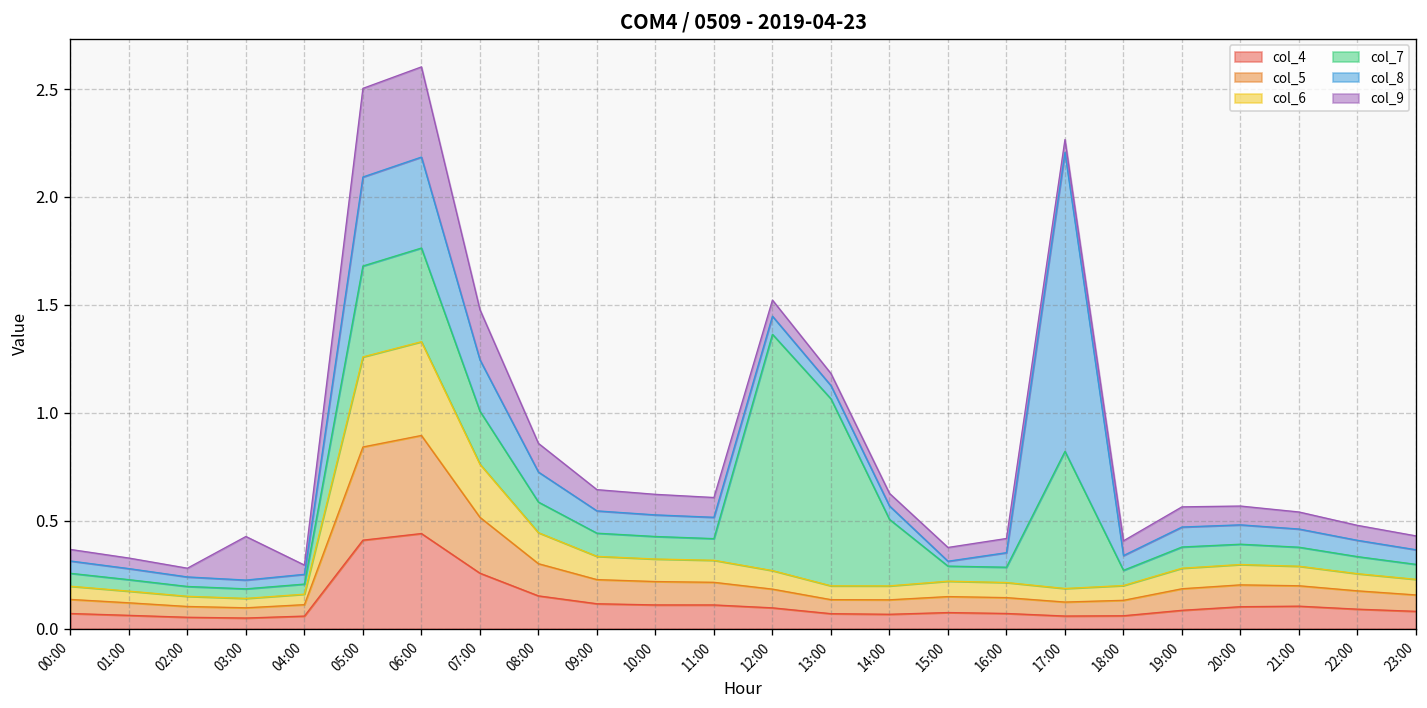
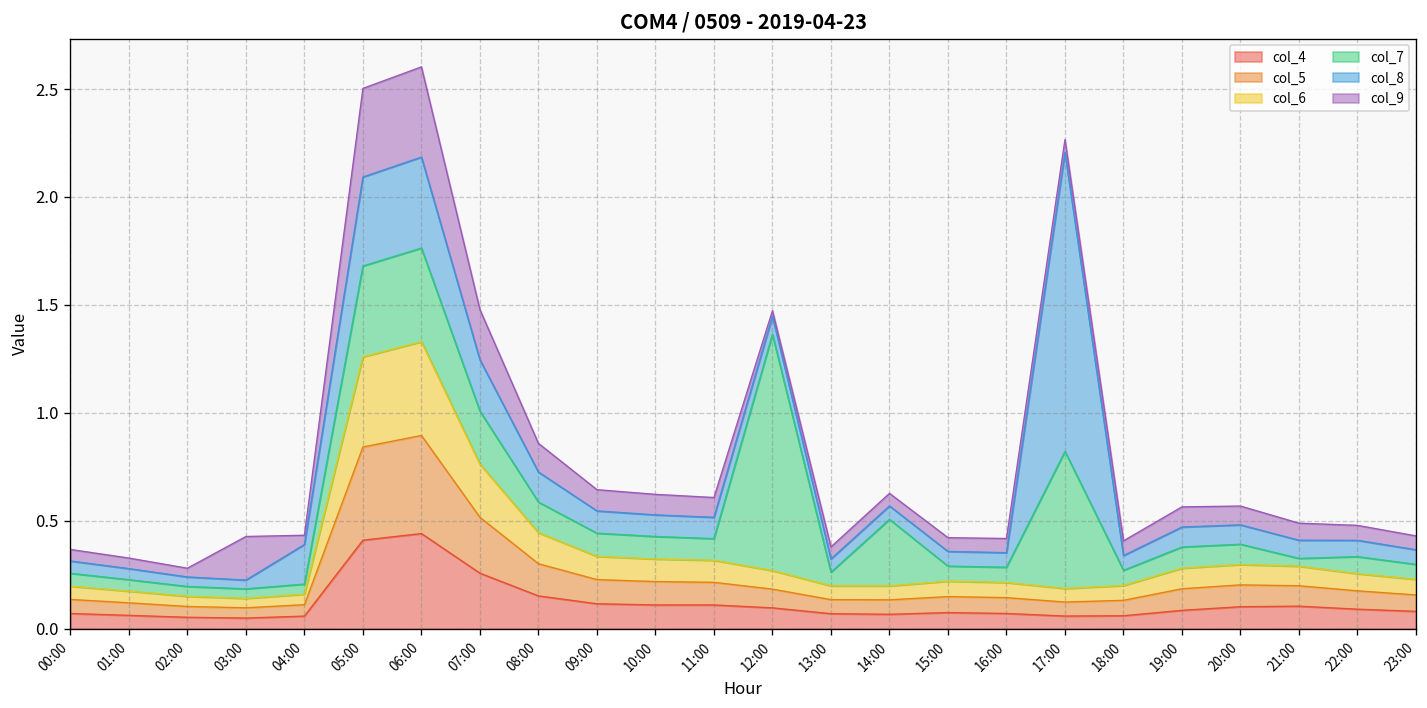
  {
    "col_7": {
      "00:00": 0.06,
      "01:00": 0.05,
      "02:00": 0.05,
      "03:00": 0.04,
      "04:00": 0.05,
      "05:00": 0.42,
      "06:00": 0.43,
      "07:00": 0.25,
      "08:00": 0.14,
      "09:00": 0.11,
      "10:00": 0.10,
      "11:00": 0.10,
      "12:00": 1.09,
-     "13:00": 0.87,
+     "13:00": 0.06,
      "14:00": 0.31,
      "15:00": 0.07,
      "16:00": 0.07,
      "17:00": 0.64,
      "18:00": 0.07,
      "19:00": 0.10,
      "20:00": 0.09,
-     "21:00": 0.09,
+     "21:00": 0.04,
      "22:00": 0.08,
      "23:00": 0.07
    },
    "col_8": {
      "00:00": 0.06,
      "01:00": 0.05,
      "02:00": 0.04,
      "03:00": 0.04,
-     "04:00": 0.05,
+     "04:00": 0.18,
      "05:00": 0.41,
      "06:00": 0.42,
      "07:00": 0.24,
      "08:00": 0.14,
      "09:00": 0.10,
      "10:00": 0.10,
      "11:00": 0.10,
      "12:00": 0.08,
      "13:00": 0.06,
      "14:00": 0.06,
-     "15:00": 0.02,
+     "15:00": 0.07,
      "16:00": 0.07,
      "17:00": 1.38,
      "18:00": 0.07,
      "19:00": 0.09,
      "20:00": 0.09,
      "21:00": 0.08,
      "22:00": 0.08,
      "23:00": 0.07
    },
    "col_9": {
      "00:00": 0.05,
      "01:00": 0.05,
      "02:00": 0.04,
      "03:00": 0.20,
      "04:00": 0.04,
      "05:00": 0.41,
      "06:00": 0.42,
      "07:00": 0.23,
      "08:00": 0.13,
      "09:00": 0.10,
      "10:00": 0.10,
      "11:00": 0.09,
-     "12:00": 0.07,
+     "12:00": 0.03,
      "13:00": 0.06,
      "14:00": 0.06,
      "15:00": 0.06,
      "16:00": 0.07,
      "17:00": 0.06,
      "18:00": 0.07,
      "19:00": 0.09,
      "20:00": 0.09,
      "21:00": 0.08,
      "22:00": 0.07,
      "23:00": 0.06
    }
  }
